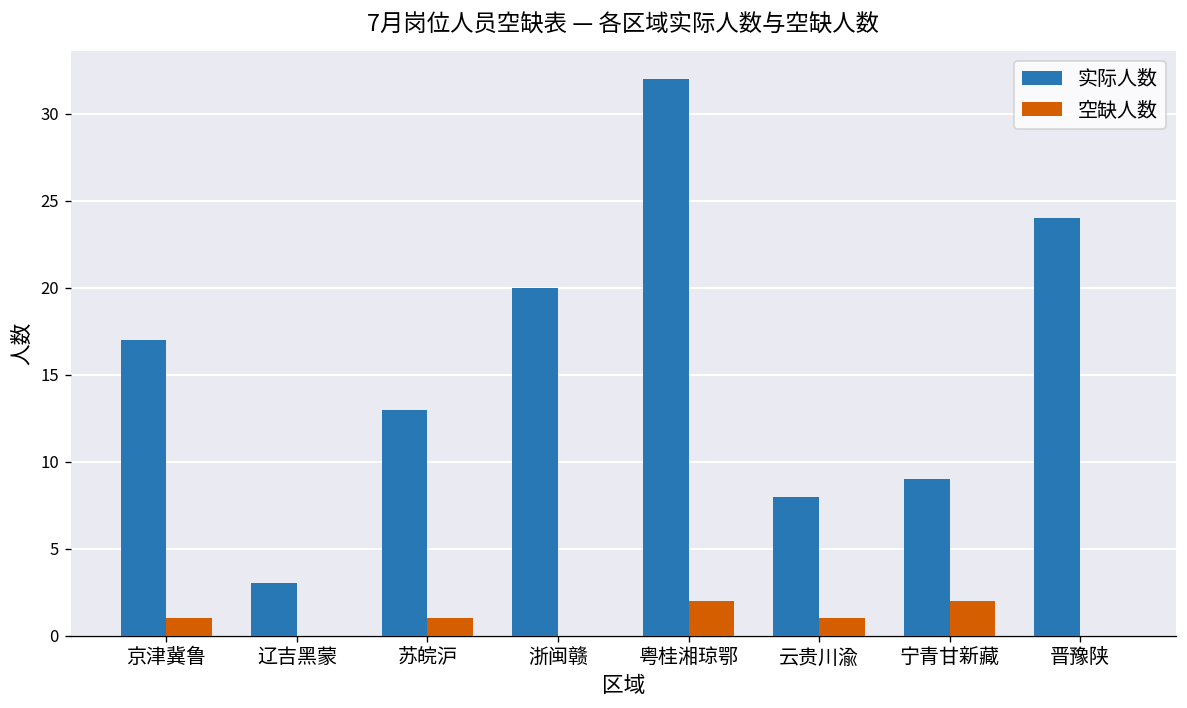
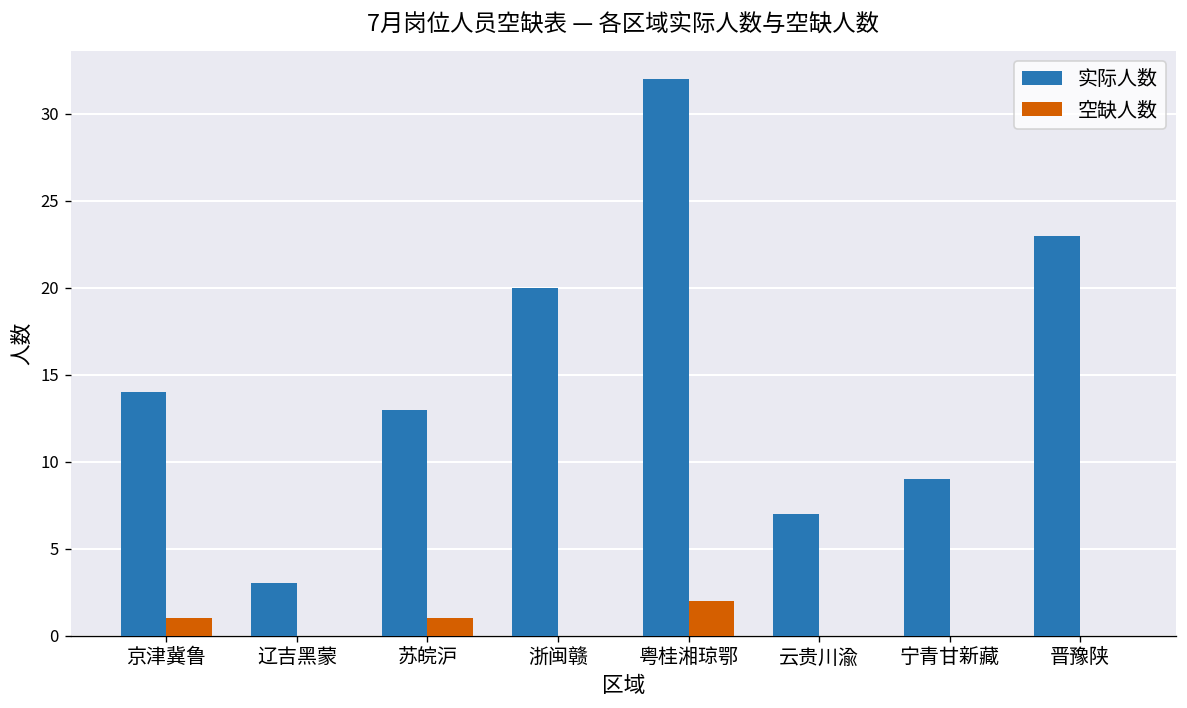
  {
    "实际人数": {
-     "京津冀鲁": 17,
+     "京津冀鲁": 14,
      "辽吉黑蒙": 3,
      "苏皖沪": 13,
      "浙闽赣": 20,
      "粤桂湘琼鄂": 32,
-     "云贵川渝": 8,
+     "云贵川渝": 7,
      "宁青甘新藏": 9,
-     "晋豫陕": 24
+     "晋豫陕": 23
    },
    "空缺人数": {
      "京津冀鲁": 1,
      "辽吉黑蒙": 0,
      "苏皖沪": 1,
      "浙闽赣": 0,
      "粤桂湘琼鄂": 2,
-     "云贵川渝": 1,
-     "宁青甘新藏": 2,
+     "云贵川渝": 0,
+     "宁青甘新藏": 0,
      "晋豫陕": 0
    }
  }
